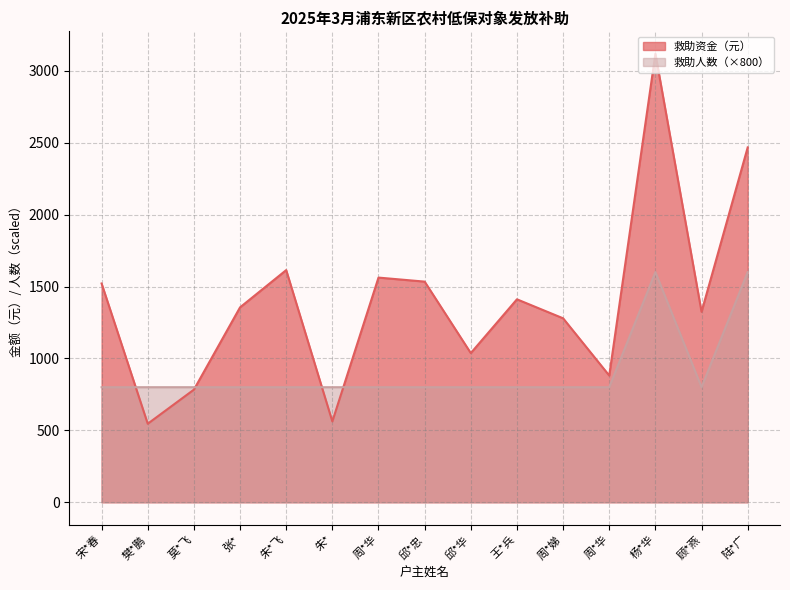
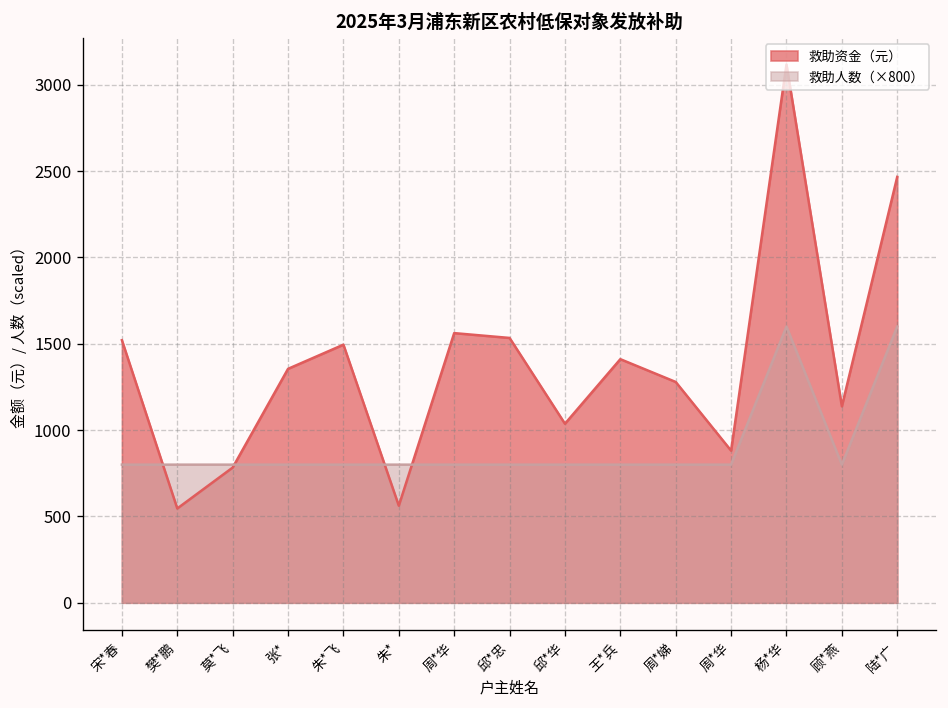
  {
    "救助资金（元）": {
      "宋*春": 1520,
      "樊*鹏": 550,
      "张*": 1360,
-     "朱*飞": 1610,
+     "朱*飞": 1500,
      "朱*": 560,
      "邱*忠": 1530,
      "邱*华": 1040,
      "王*兵": 1410,
      "周*娣": 1280,
-     "顾*燕": 1320,
+     "顾*燕": 1140,
      "陆*广": 2470
    },
    "救助人数（×800）": {
      "宋*春": 800,
      "樊*鹏": 800,
      "张*": 800,
      "朱*飞": 800,
      "朱*": 800,
      "邱*忠": 800,
      "邱*华": 800,
      "王*兵": 800,
      "周*娣": 800,
      "杨*华": 1600,
      "顾*燕": 800,
      "陆*广": 1600
    }
  }
